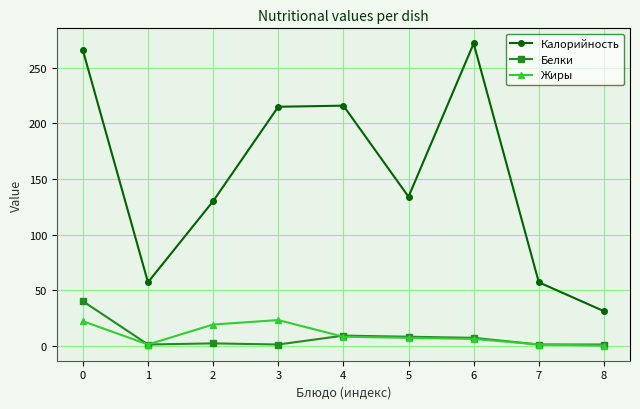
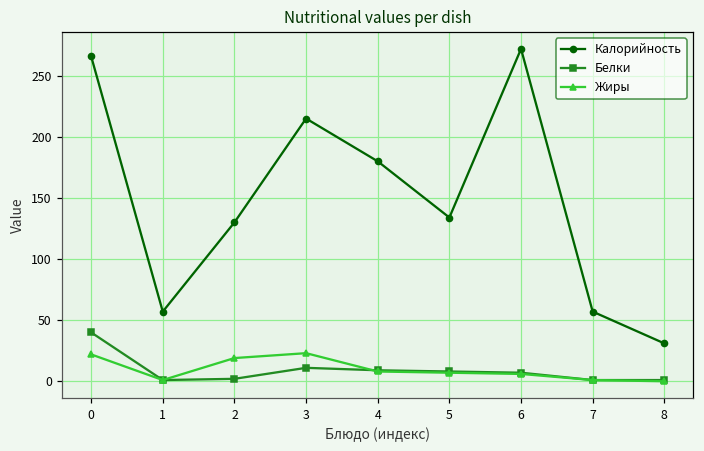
  {
    "Калорийность": {
      "0": 266,
      "1": 57,
      "2": 130,
      "3": 215,
-     "4": 216,
+     "4": 180,
      "5": 134,
      "6": 272,
      "7": 57,
      "8": 31
    },
    "Белки": {
      "0": 40,
      "2": 2,
-     "3": 1
+     "3": 11
    },
    "Жиры": {
      "0": 22,
      "2": 19,
      "3": 23
    }
  }
